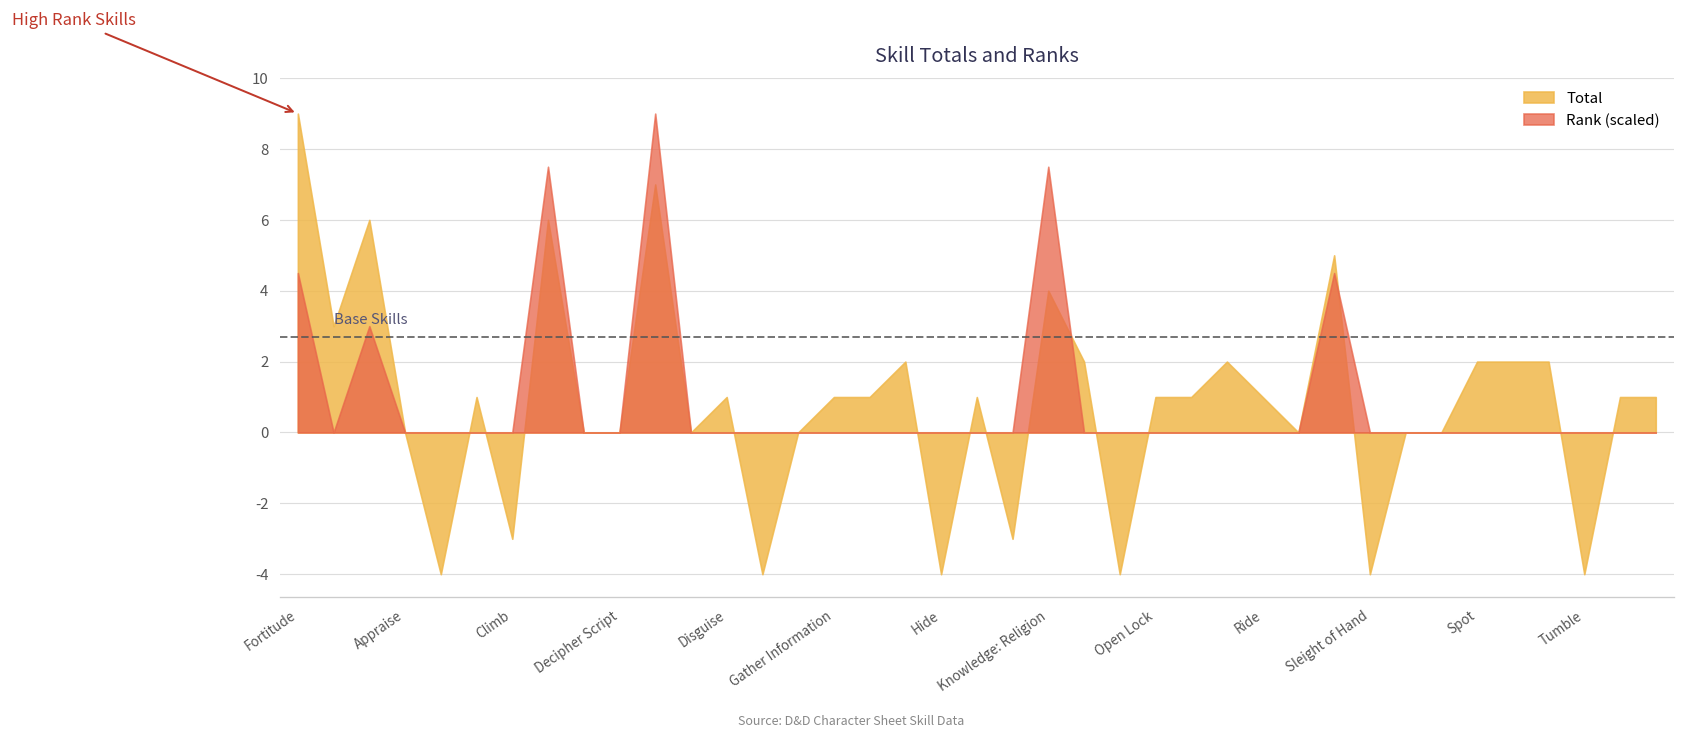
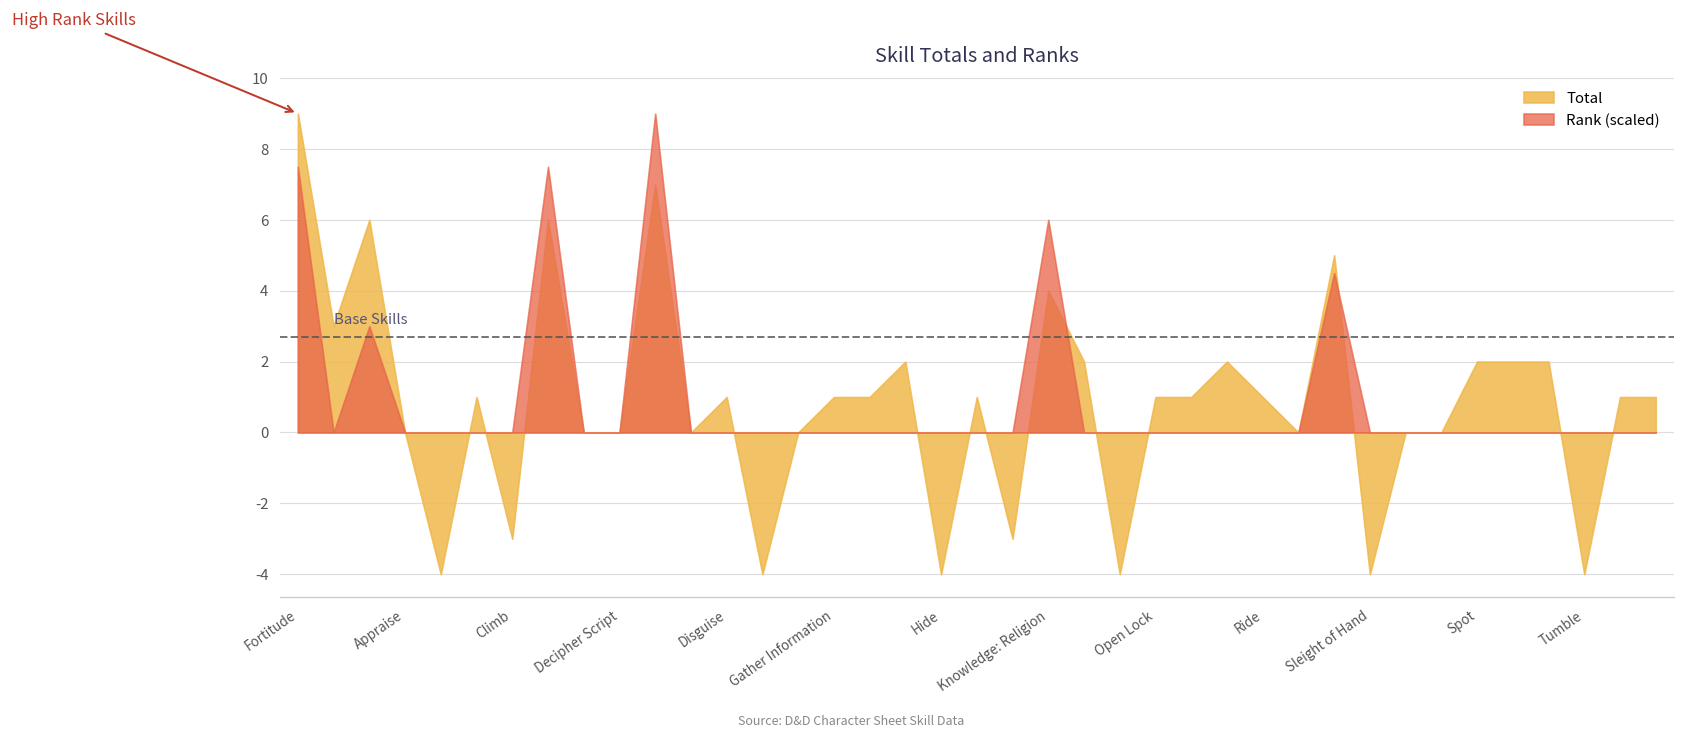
  {
    "Rank (scaled)": {
-     "Fortitude": 4.5,
+     "Fortitude": 7.5,
      "Disguise": 0.0,
      "Gather Information": 0.0,
-     "Knowledge: Religion": 7.5,
+     "Knowledge: Religion": 6.0,
      "Open Lock": 0.0,
      "Ride": 0.0,
      "Spot": 0.0
    }
  }
